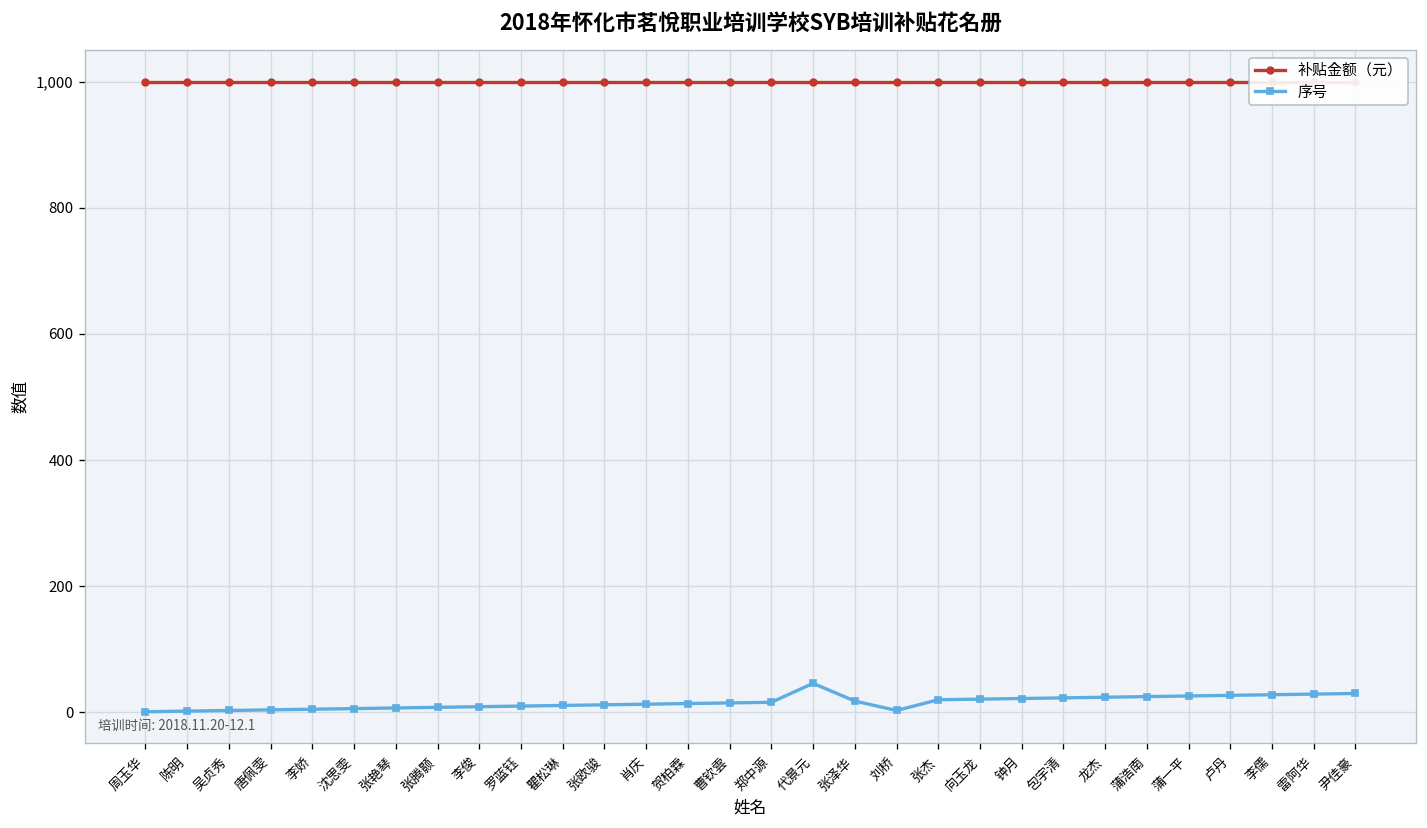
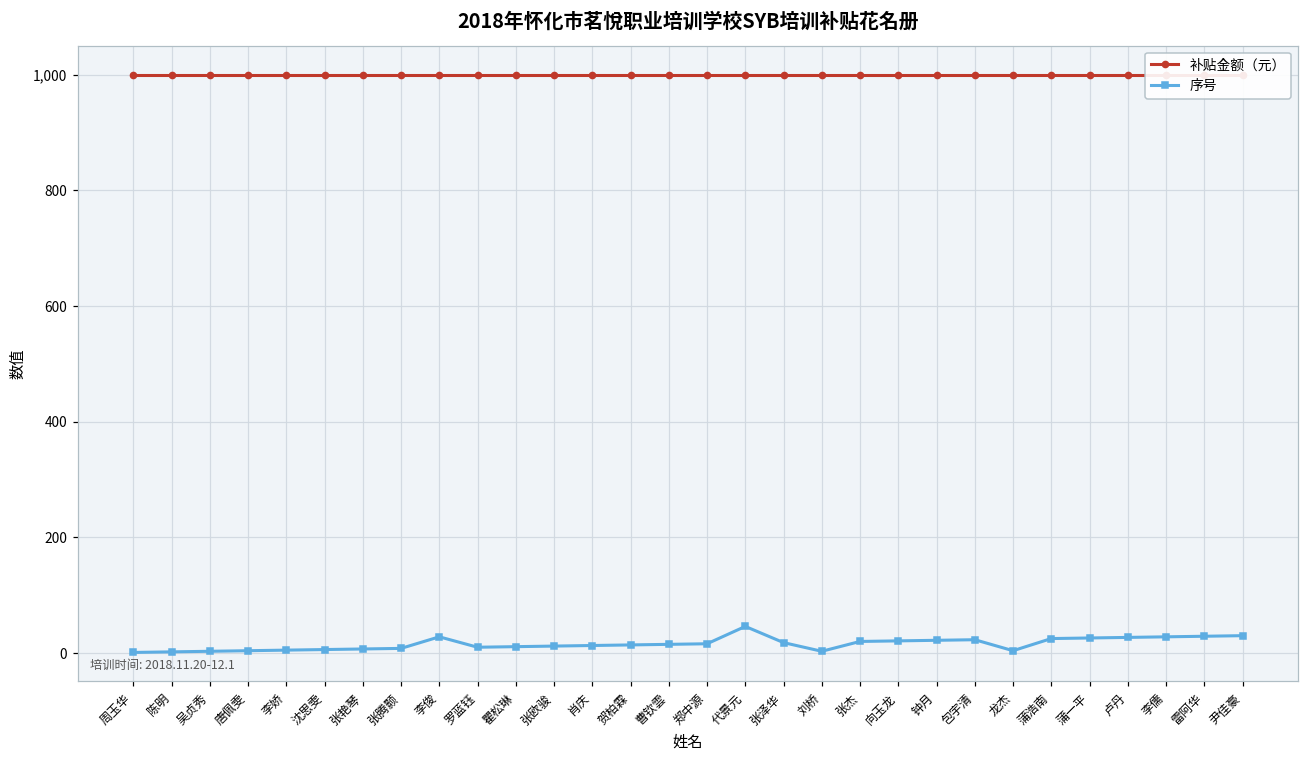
  {
    "补贴金额（元）": {
      "周玉华": "1,000",
      "陈明": "1,000",
      "吴贞秀": "1,000",
      "唐佩雯": "1,000",
      "李娇": "1,000",
      "沈思雯": "1,000",
      "张艳琴": "1,000",
      "张腾颢": "1,000",
      "李俊": "1,000",
      "罗蓝钰": "1,000",
      "瞿松琳": "1,000",
      "张欧骏": "1,000",
      "肖庆": "1,000",
      "贺柏霖": "1,000",
      "曹钦雲": "1,000",
      "郑中源": "1,000",
      "代景元": "1,000",
      "张泽华": "1,000",
      "刘桥": "1,000",
      "张杰": "1,000",
      "向玉龙": "1,000",
      "钟月": "1,000",
      "包宇清": "1,000",
      "龙杰": "1,000",
      "蒲浩南": "1,000",
      "蒲一平": "1,000",
      "卢丹": "1,000"
    },
    "序号": {
      "吴贞秀": "0",
      "唐佩雯": "0",
      "李娇": "10",
      "沈思雯": "10",
      "张艳琴": "10",
      "张腾颢": "10",
-     "李俊": "10",
+     "李俊": "30",
      "罗蓝钰": "10",
      "瞿松琳": "10",
      "张欧骏": "10",
      "肖庆": "10",
      "贺柏霖": "10",
      "曹钦雲": "20",
      "郑中源": "20",
      "代景元": "50",
      "张泽华": "20",
      "刘桥": "0",
      "张杰": "20",
      "向玉龙": "20",
      "钟月": "20",
      "包宇清": "20",
-     "龙杰": "20",
+     "龙杰": "0",
      "蒲浩南": "30",
      "蒲一平": "30",
      "卢丹": "30",
      "李儒": "30",
      "雷阿华": "30",
      "尹佳豪": "30"
    }
  }
